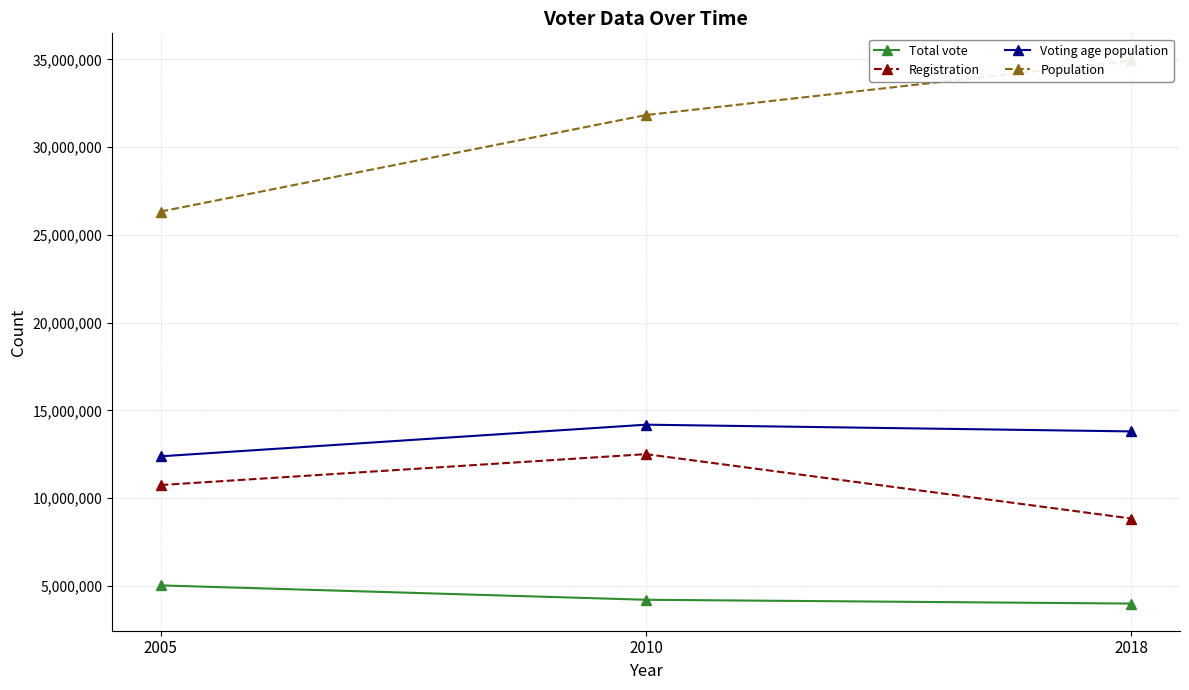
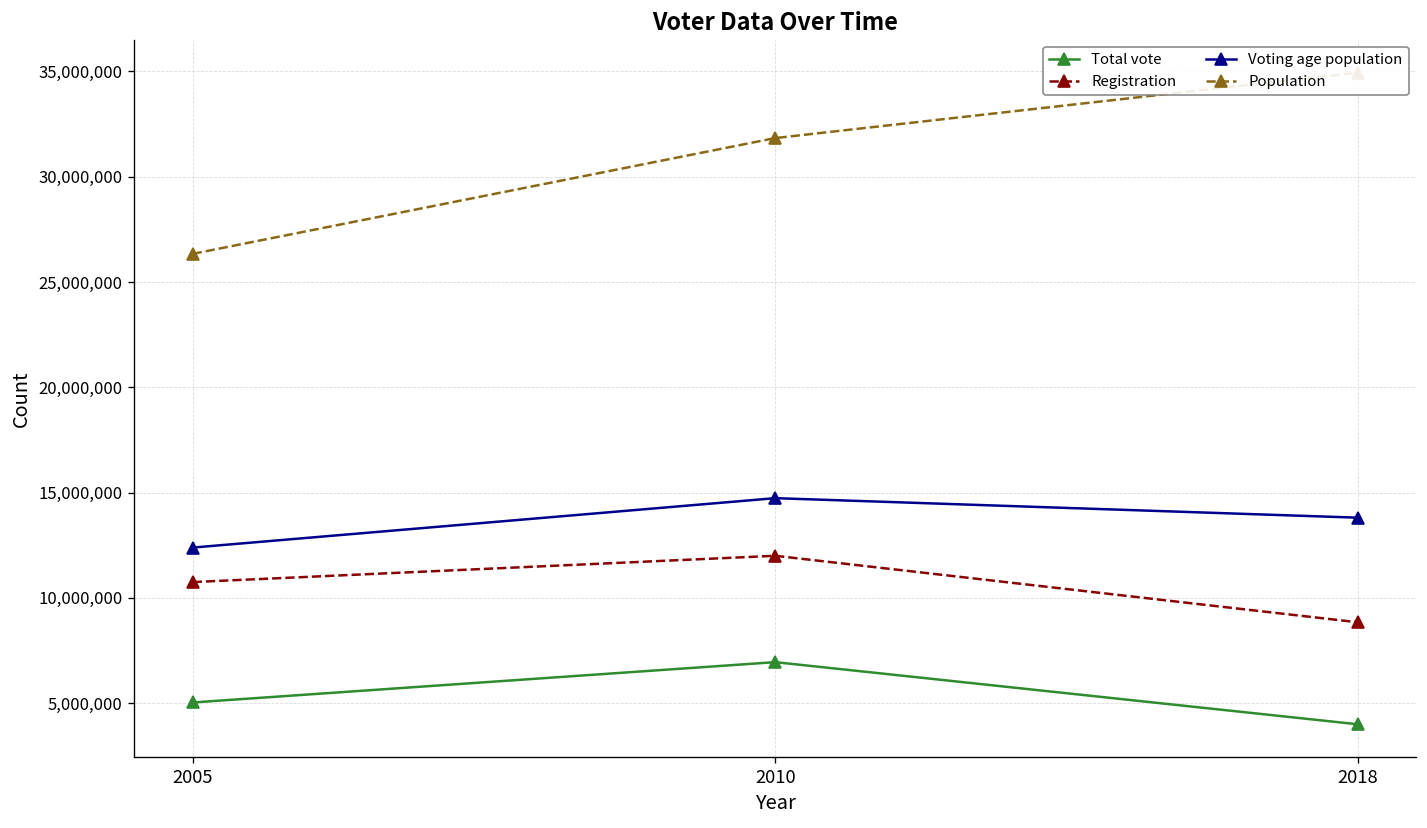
  {
    "Total vote": {
      "2005": "5,000,000",
-     "2010": "4,200,000",
+     "2010": "7,000,000",
      "2018": "4,000,000"
    },
    "Registration": {
      "2005": "10,800,000",
-     "2010": "12,500,000",
+     "2010": "12,000,000",
      "2018": "8,800,000"
    },
    "Voting age population": {
      "2005": "12,400,000",
-     "2010": "14,200,000",
+     "2010": "14,700,000",
      "2018": "13,800,000"
    },
    "Population": {
      "2005": "26,300,000",
      "2010": "31,800,000"
    }
  }
